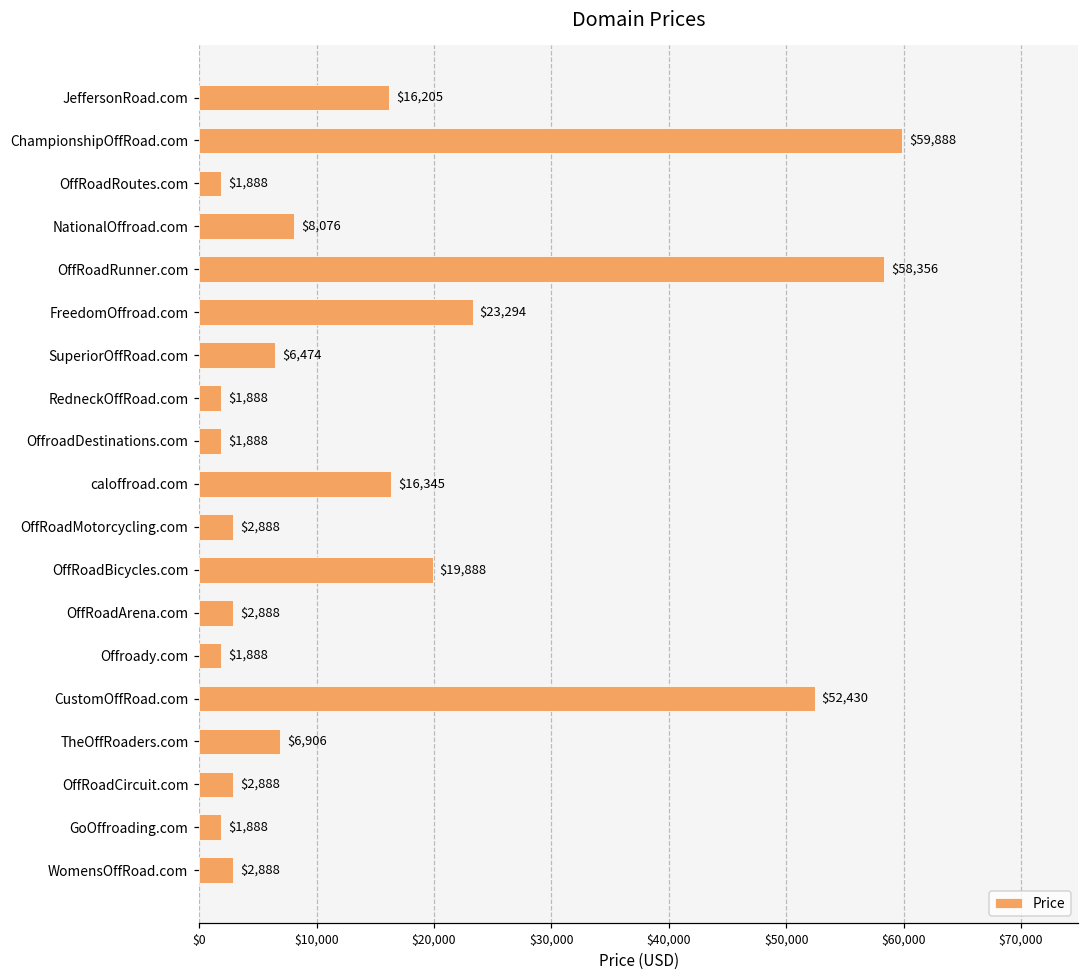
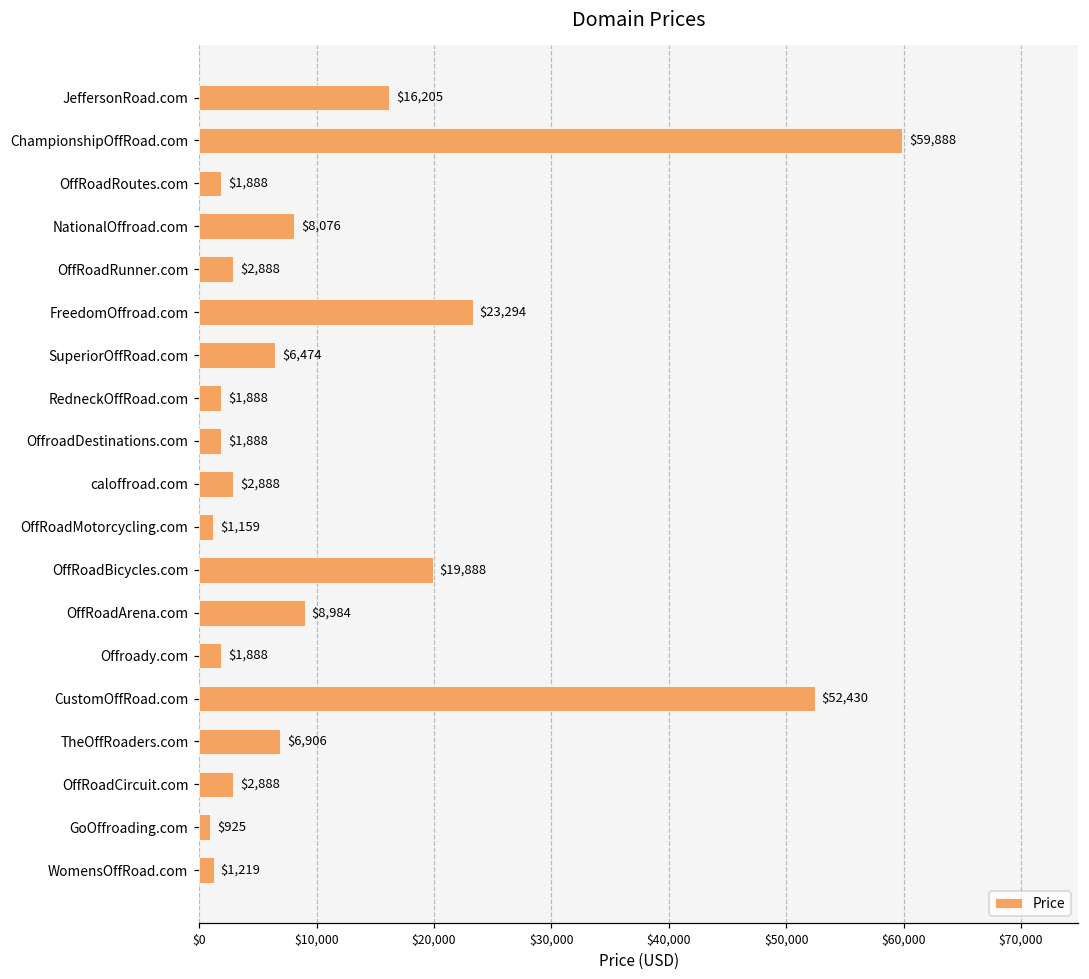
  {
    "JeffersonRoad.com": "$16,205",
    "ChampionshipOffRoad.com": "$59,888",
    "OffRoadRoutes.com": "$1,888",
    "NationalOffroad.com": "$8,076",
-   "OffRoadRunner.com": "$58,356",
+   "OffRoadRunner.com": "$2,888",
    "FreedomOffroad.com": "$23,294",
    "SuperiorOffRoad.com": "$6,474",
    "RedneckOffRoad.com": "$1,888",
    "OffroadDestinations.com": "$1,888",
-   "caloffroad.com": "$16,345",
-   "OffRoadMotorcycling.com": "$2,888",
+   "caloffroad.com": "$2,888",
+   "OffRoadMotorcycling.com": "$1,159",
    "OffRoadBicycles.com": "$19,888",
-   "OffRoadArena.com": "$2,888",
+   "OffRoadArena.com": "$8,984",
    "Offroady.com": "$1,888",
    "CustomOffRoad.com": "$52,430",
    "TheOffRoaders.com": "$6,906",
    "OffRoadCircuit.com": "$2,888",
-   "GoOffroading.com": "$1,888",
-   "WomensOffRoad.com": "$2,888"
+   "GoOffroading.com": "$925",
+   "WomensOffRoad.com": "$1,219"
  }
